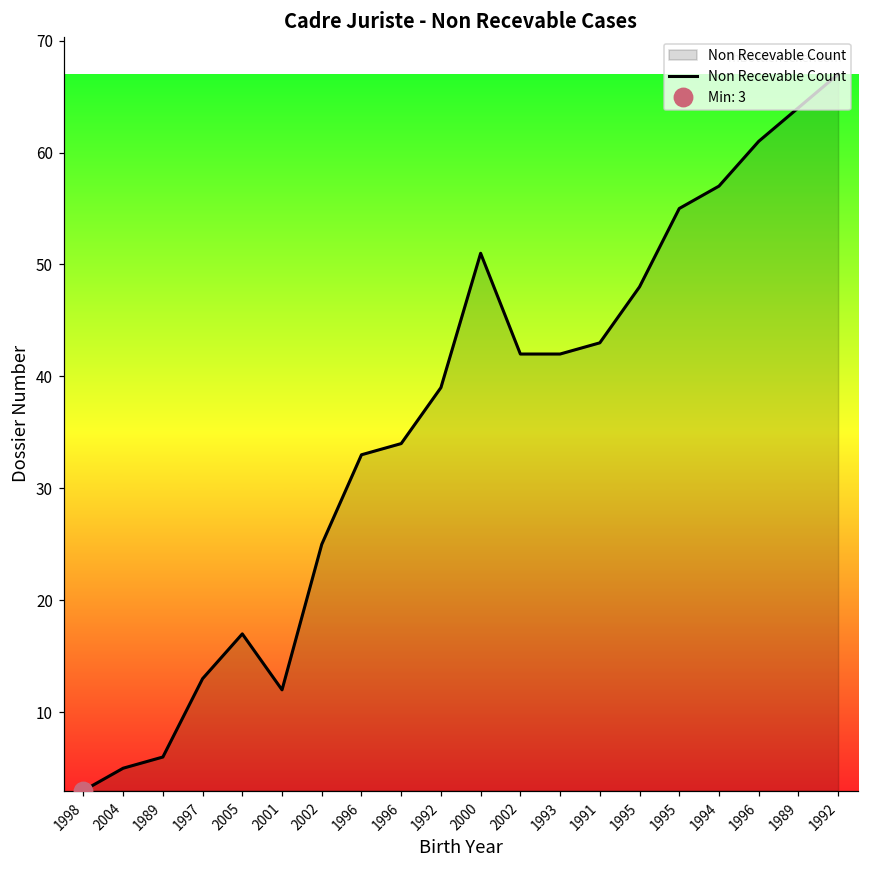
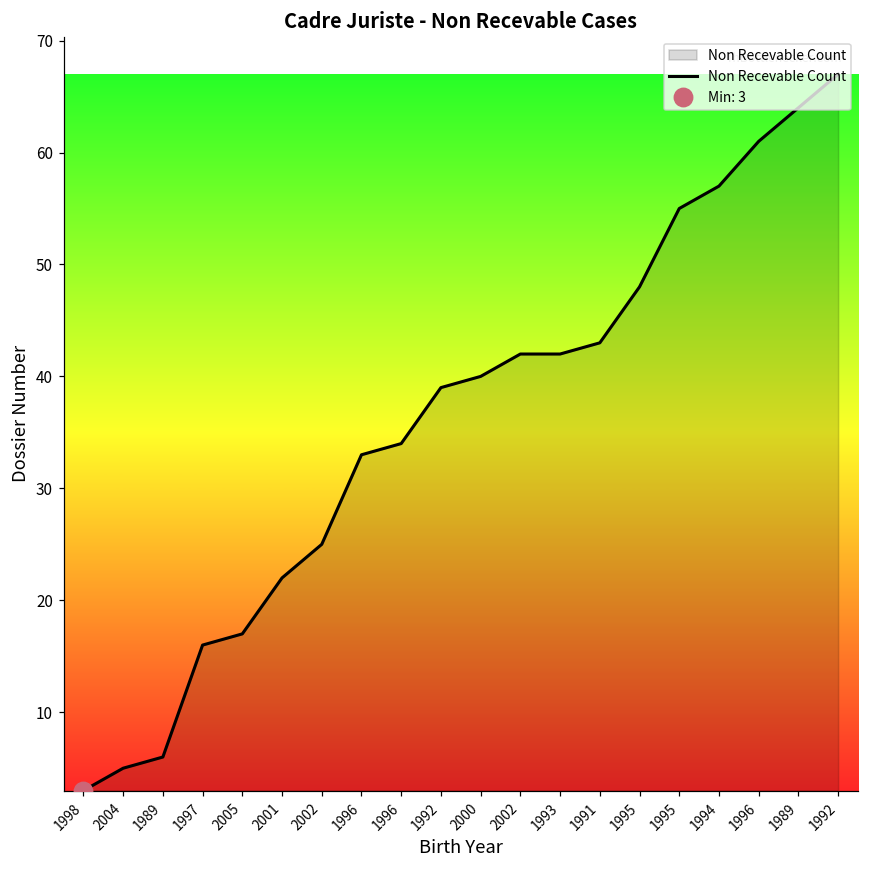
  {
    "Non Recevable Count": {
      "2004": 5,
-     "1997": 13,
+     "1997": 16,
      "2005": 17,
-     "2001": 12,
-     "2000": 51,
+     "2001": 22,
+     "2000": 40,
      "1993": 42,
      "1991": 43,
      "1994": 57
    }
  }
